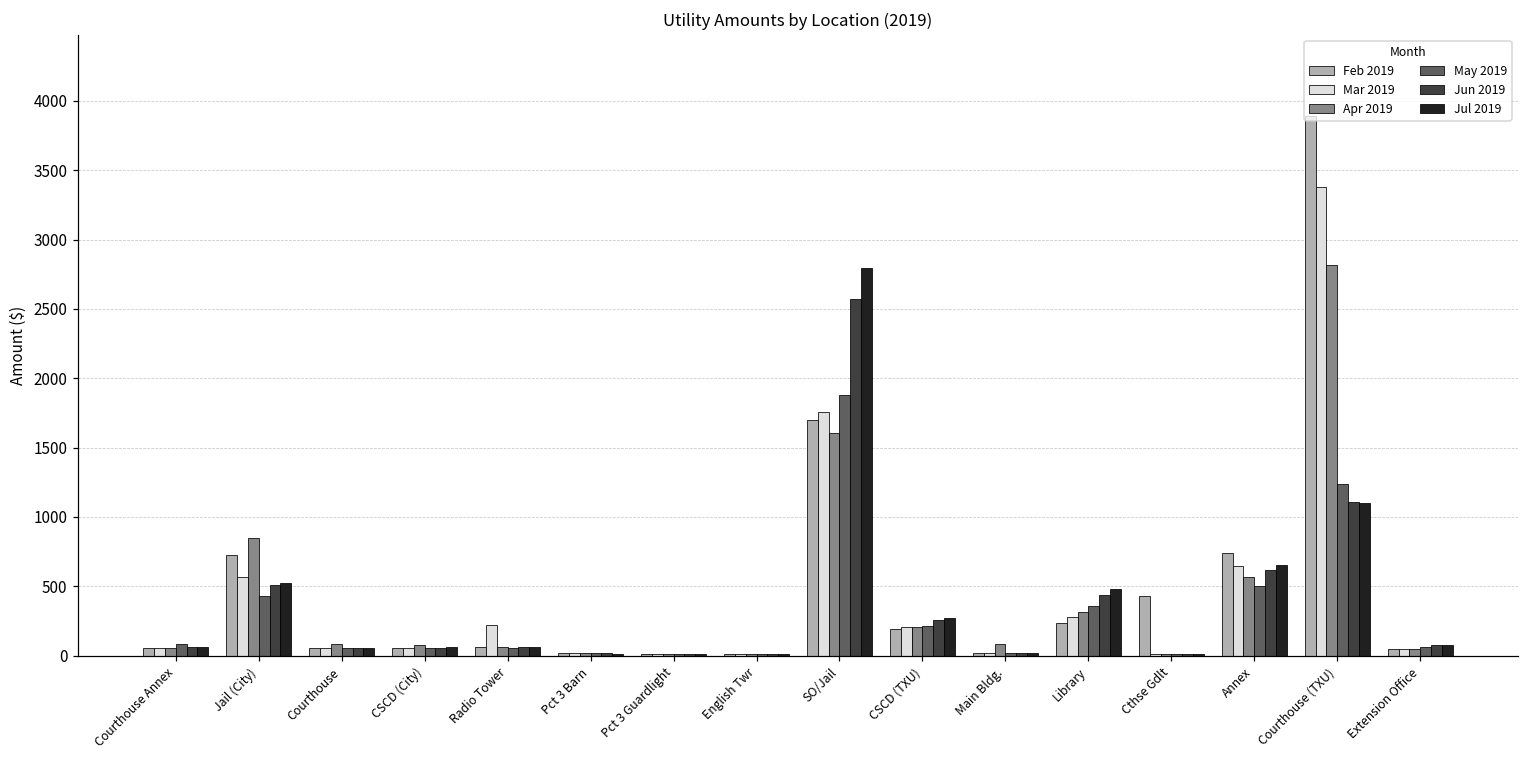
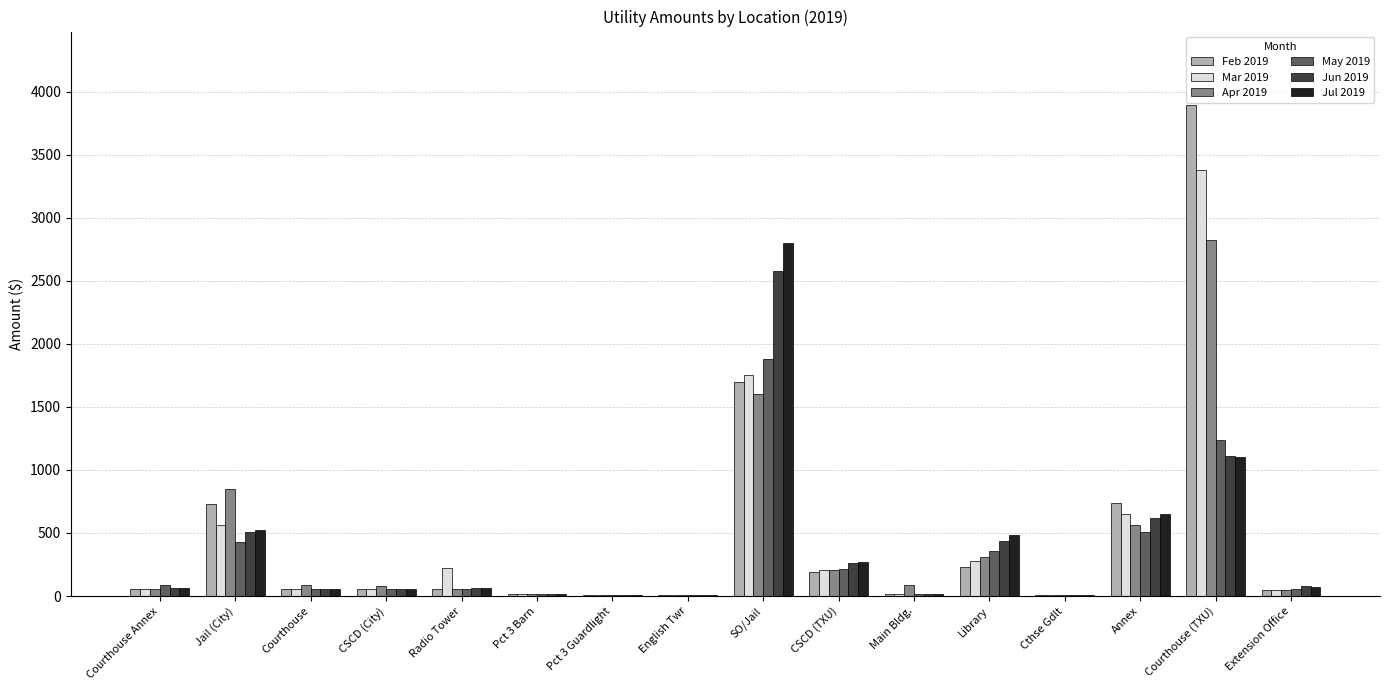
  {
    "Feb 2019": {
      "Courthouse Annex": 60,
      "Jail (City)": 730,
      "Courthouse": 60,
      "CSCD (City)": 60,
      "Radio Tower": 60,
      "SO/Jail": 1700,
      "CSCD (TXU)": 190,
      "Library": 230,
-     "Cthse Gdlt": 430,
+     "Cthse Gdlt": 10,
      "Annex": 740,
      "Courthouse (TXU)": 3890,
      "Extension Office": 50
    },
    "Mar 2019": {
      "Courthouse Annex": 60,
      "Jail (City)": 570,
      "Courthouse": 60,
      "CSCD (City)": 60,
      "Radio Tower": 220,
      "SO/Jail": 1760,
      "CSCD (TXU)": 210,
      "Library": 280,
      "Annex": 650,
      "Courthouse (TXU)": 3380,
      "Extension Office": 50
    },
    "Apr 2019": {
      "Courthouse Annex": 60,
      "Jail (City)": 850,
      "Courthouse": 80,
      "CSCD (City)": 80,
      "Radio Tower": 60,
      "SO/Jail": 1600,
      "CSCD (TXU)": 210,
      "Main Bldg.": 80,
      "Library": 310,
      "Annex": 560,
      "Courthouse (TXU)": 2820,
      "Extension Office": 50
    }
  }
